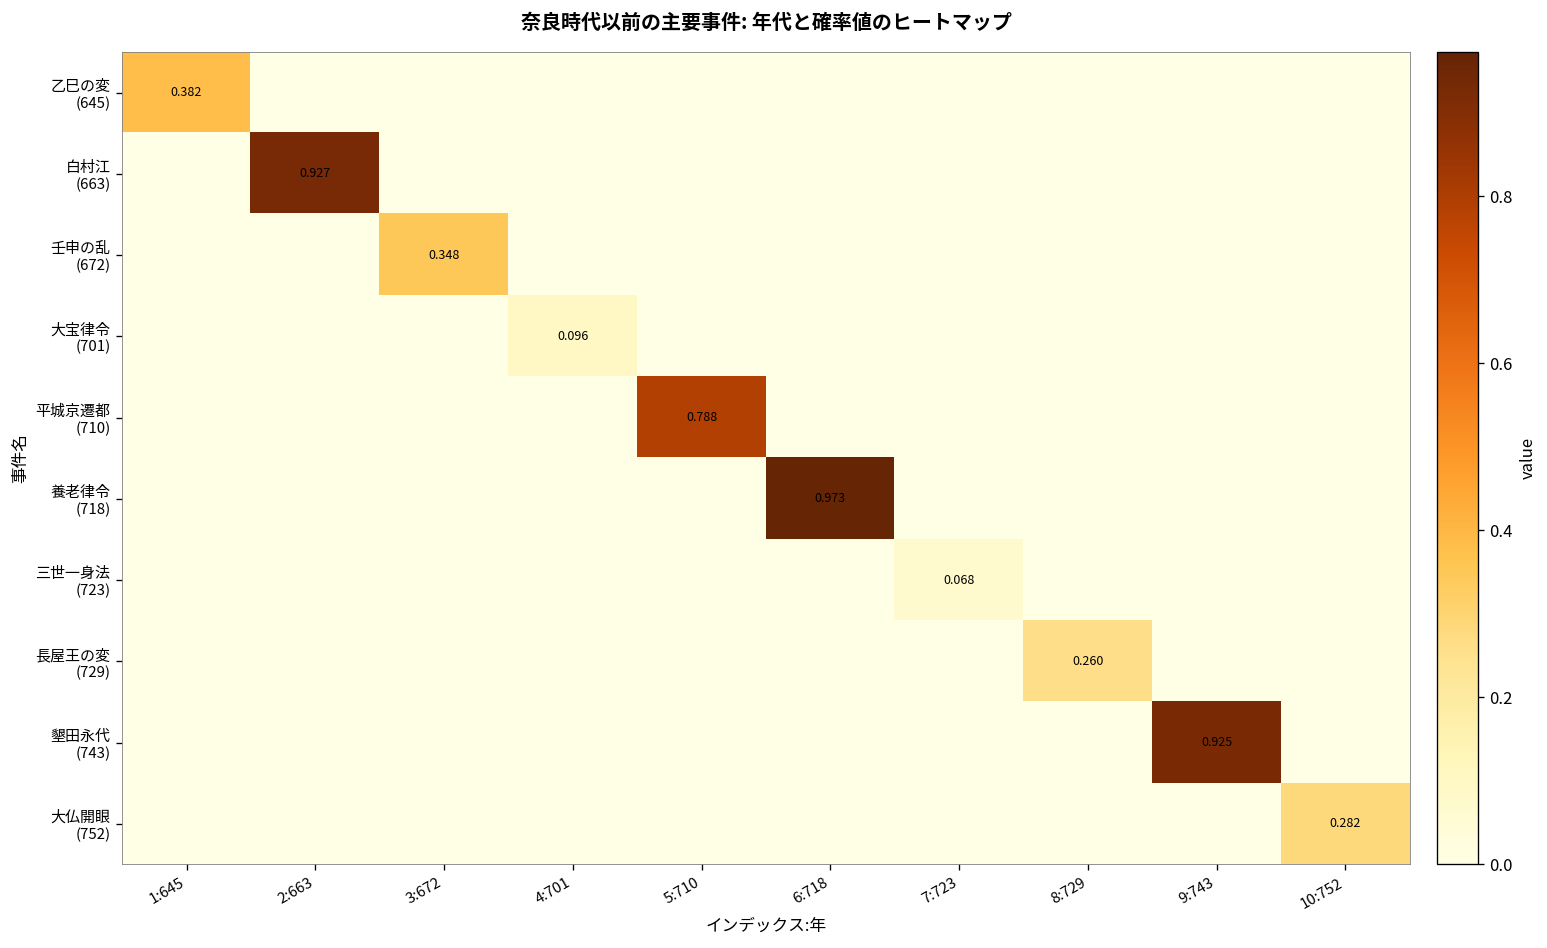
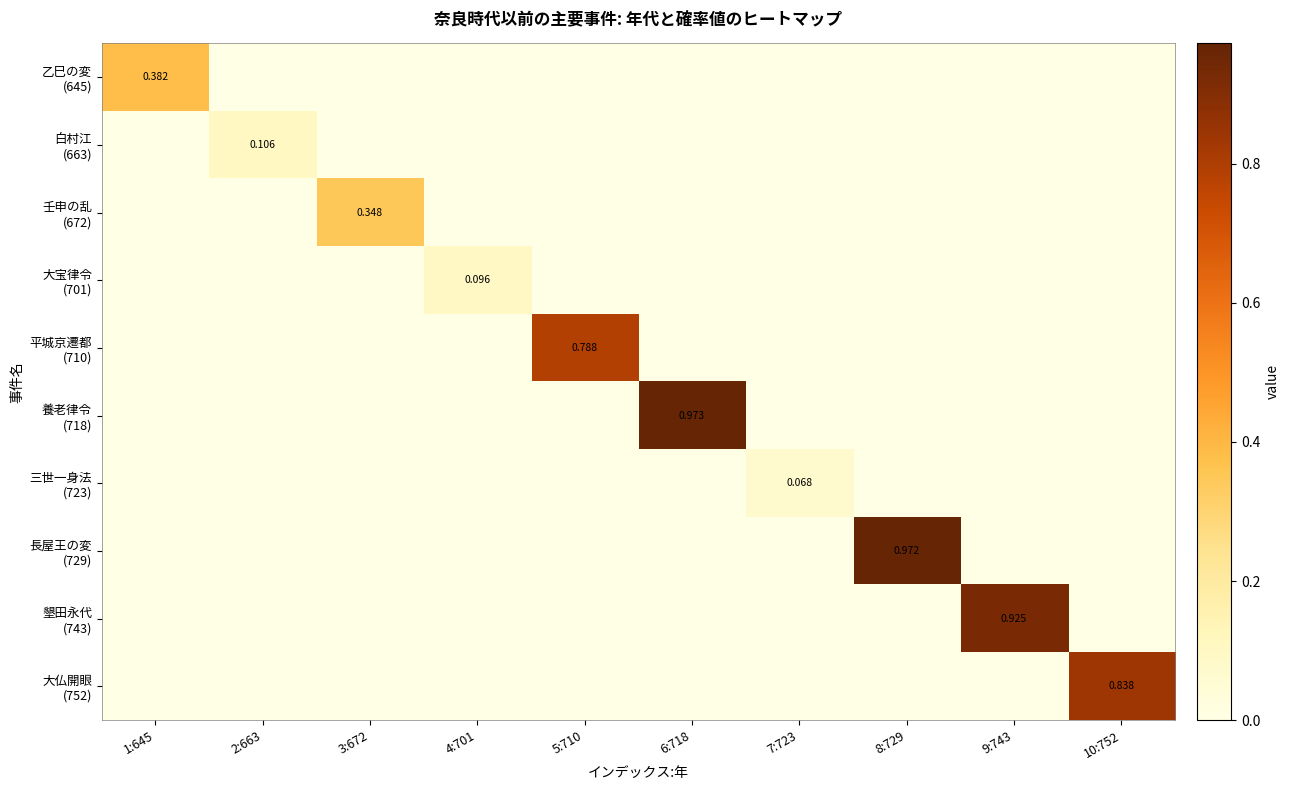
  {
    "乙巳の変 (645)": {
      "1:645": 0.382
    },
    "白村江 (663)": {
-     "2:663": 0.927
+     "2:663": 0.106
    },
    "壬申の乱 (672)": {
      "3:672": 0.348
    },
    "大宝律令 (701)": {
      "4:701": 0.096
    },
    "平城京遷都 (710)": {
      "5:710": 0.788
    },
    "養老律令 (718)": {
      "6:718": 0.973
    },
    "三世一身法 (723)": {
      "7:723": 0.068
    },
    "長屋王の変 (729)": {
-     "8:729": 0.260
+     "8:729": 0.972
    },
    "墾田永代 (743)": {
      "9:743": 0.925
    },
    "大仏開眼 (752)": {
-     "10:752": 0.282
+     "10:752": 0.838
    }
  }
